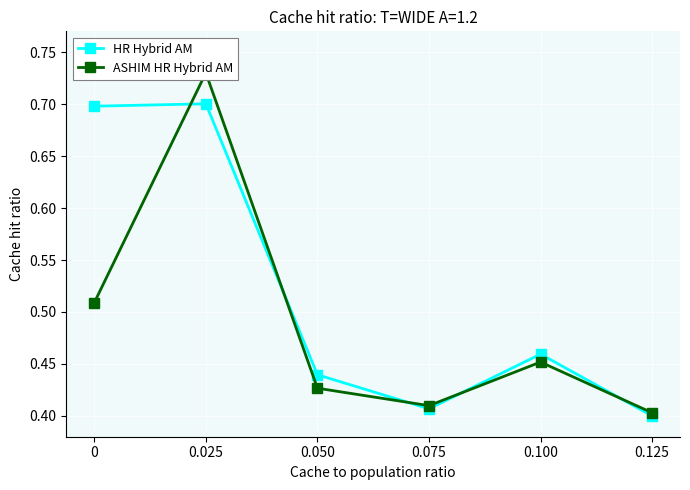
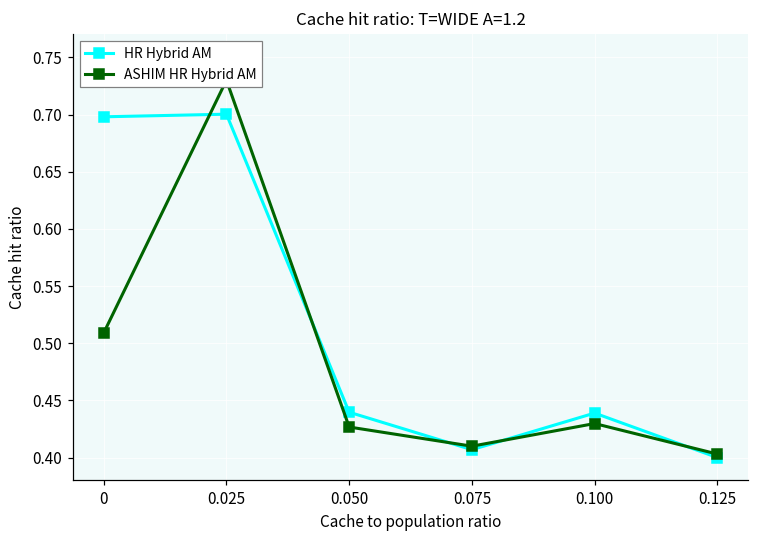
  {
    "HR Hybrid AM": {
      "0": 0.698,
      "0.025": 0.700,
      "0.050": 0.440,
      "0.075": 0.407,
-     "0.100": 0.459,
+     "0.100": 0.439,
      "0.125": 0.400
    },
    "ASHIM HR Hybrid AM": {
      "0": 0.509,
      "0.050": 0.427,
      "0.075": 0.410,
-     "0.100": 0.452,
+     "0.100": 0.430,
      "0.125": 0.403
    }
  }
